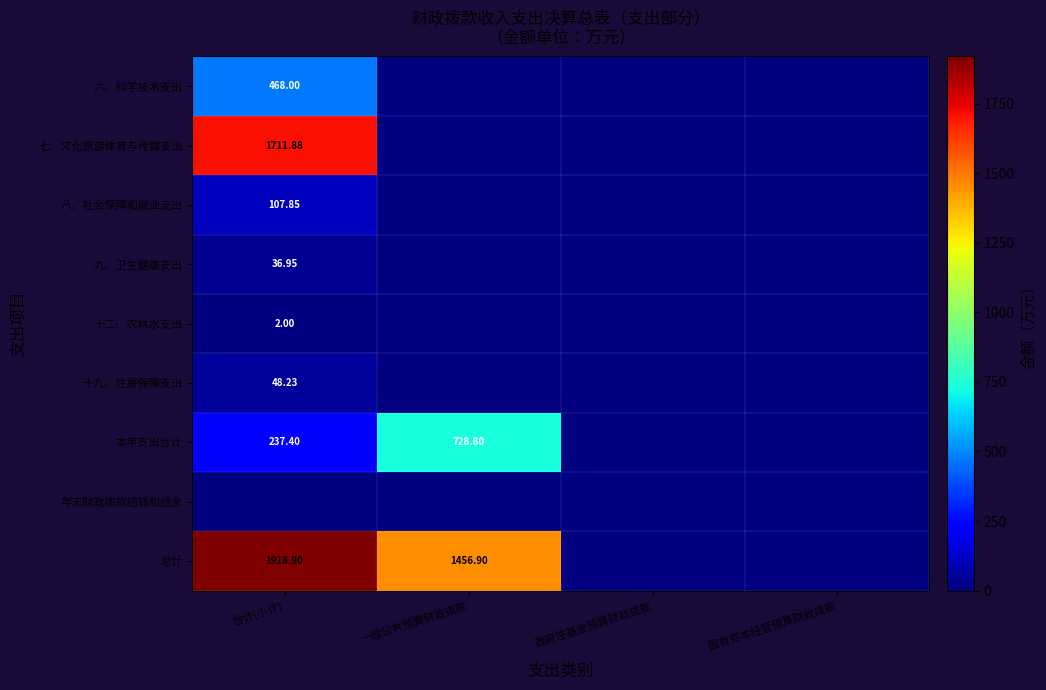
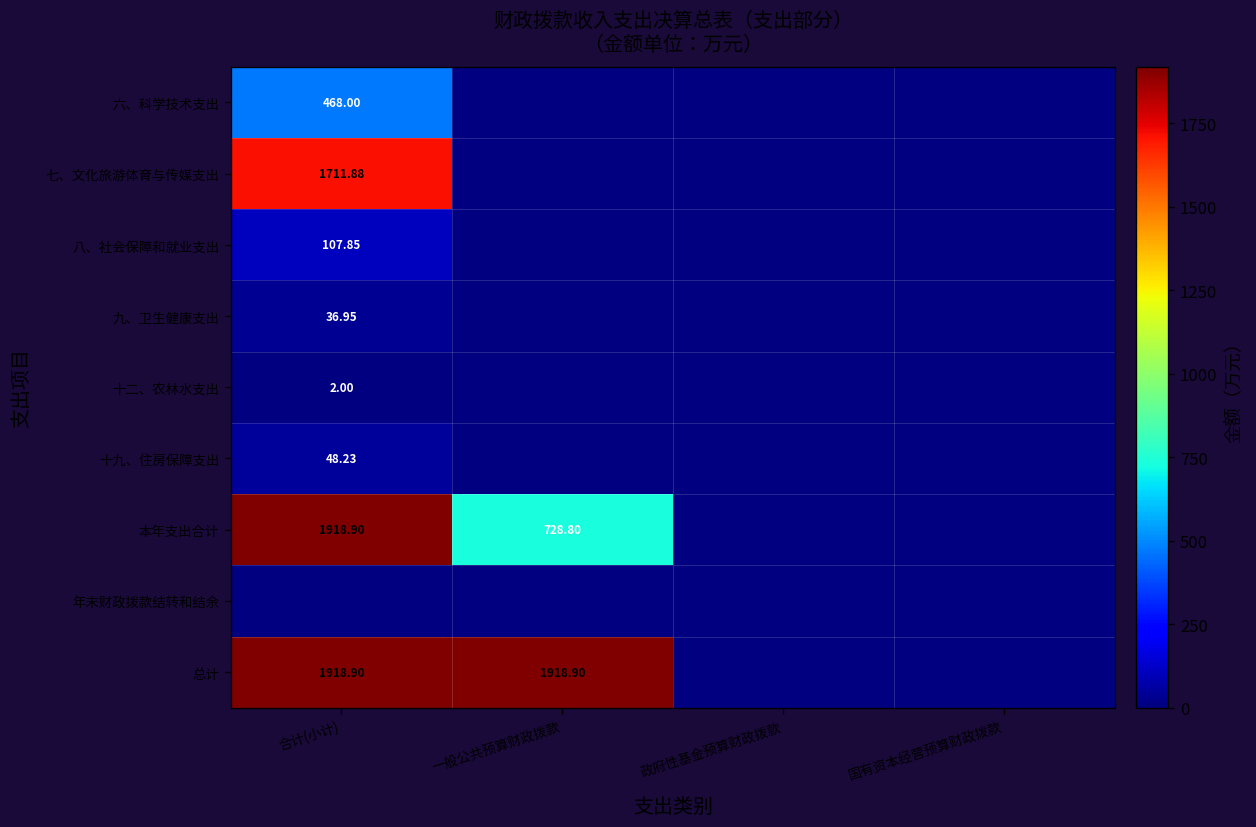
  {
    "六、科学技术支出": {
      "合计(小计)": 468.00
    },
    "七、文化旅游体育与传媒支出": {
      "合计(小计)": 1711.88
    },
    "八、社会保障和就业支出": {
      "合计(小计)": 107.85
    },
    "九、卫生健康支出": {
      "合计(小计)": 36.95
    },
    "十二、农林水支出": {
      "合计(小计)": 2.00
    },
    "十九、住房保障支出": {
      "合计(小计)": 48.23
    },
    "本年支出合计": {
-     "合计(小计)": 237.40,
+     "合计(小计)": 1918.90,
      "一般公共预算财政拨款": 728.80
    },
    "总计": {
      "合计(小计)": 1918.90,
-     "一般公共预算财政拨款": 1456.90
+     "一般公共预算财政拨款": 1918.90
    }
  }
